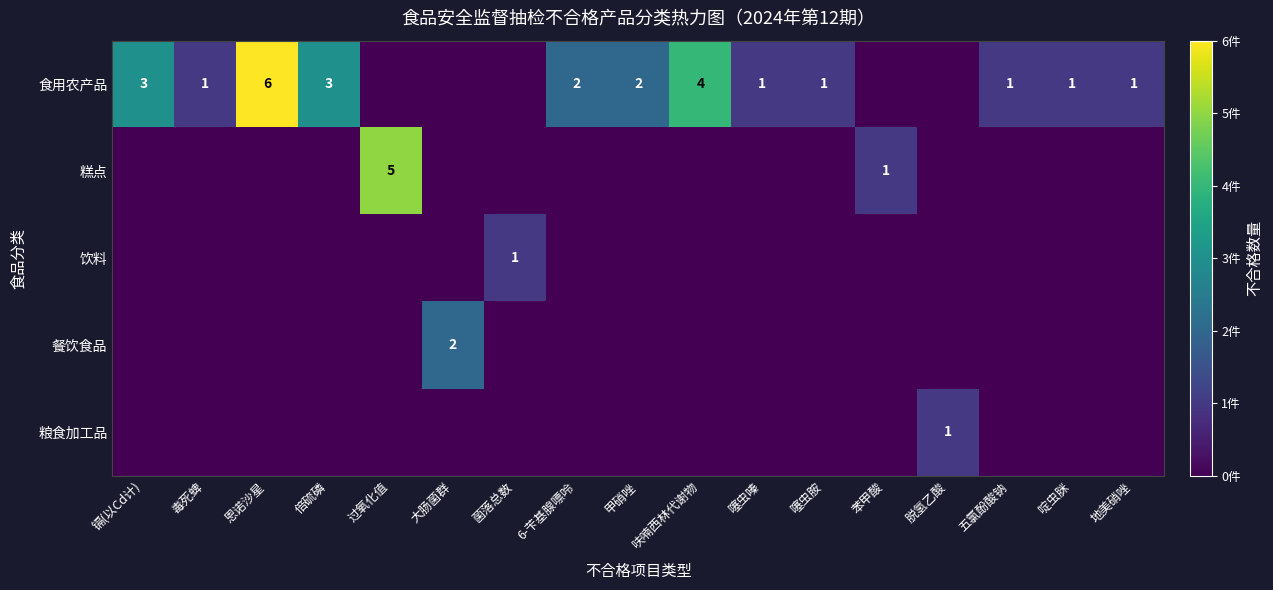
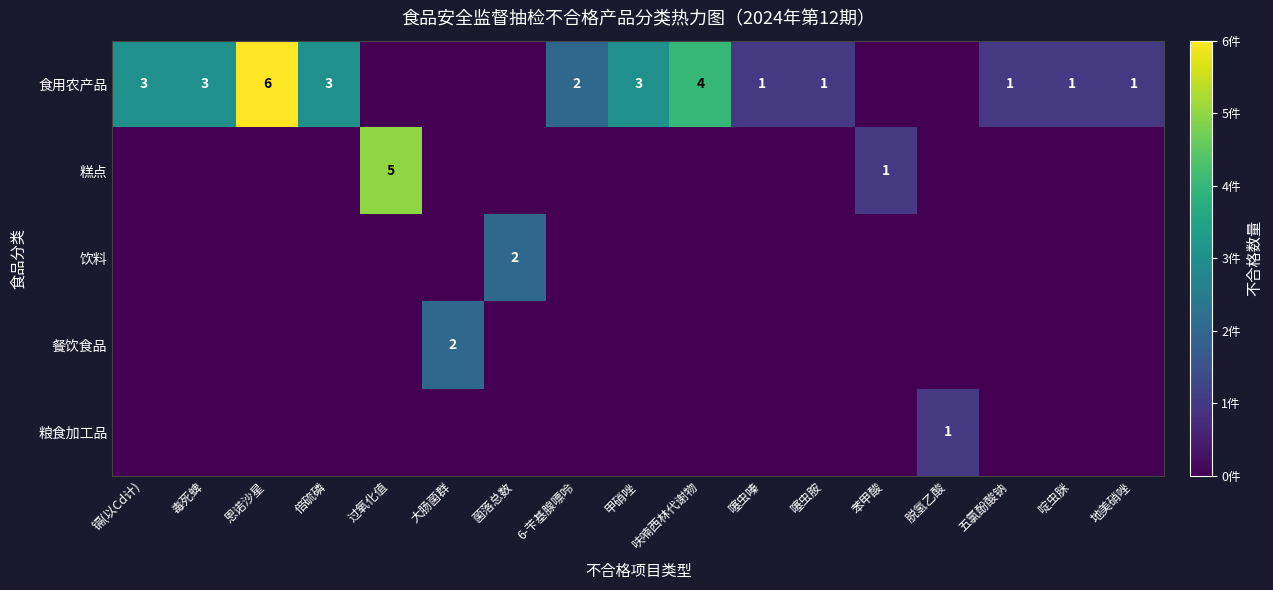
  {
    "食用农产品": {
      "镉(以Cd计)": 3,
-     "毒死蜱": 1,
+     "毒死蜱": 3,
      "恩诺沙星": 6,
      "倍硫磷": 3,
      "6-苄基腺嘌呤": 2,
-     "甲硝唑": 2,
+     "甲硝唑": 3,
      "呋喃西林代谢物": 4,
      "噻虫嗪": 1,
      "噻虫胺": 1,
      "五氯酚酸钠": 1,
      "啶虫脒": 1,
      "地美硝唑": 1
    },
    "糕点": {
      "过氧化值": 5,
      "苯甲酸": 1
    },
    "饮料": {
-     "菌落总数": 1
+     "菌落总数": 2
    },
    "餐饮食品": {
      "大肠菌群": 2
    },
    "粮食加工品": {
      "脱氢乙酸": 1
    }
  }
